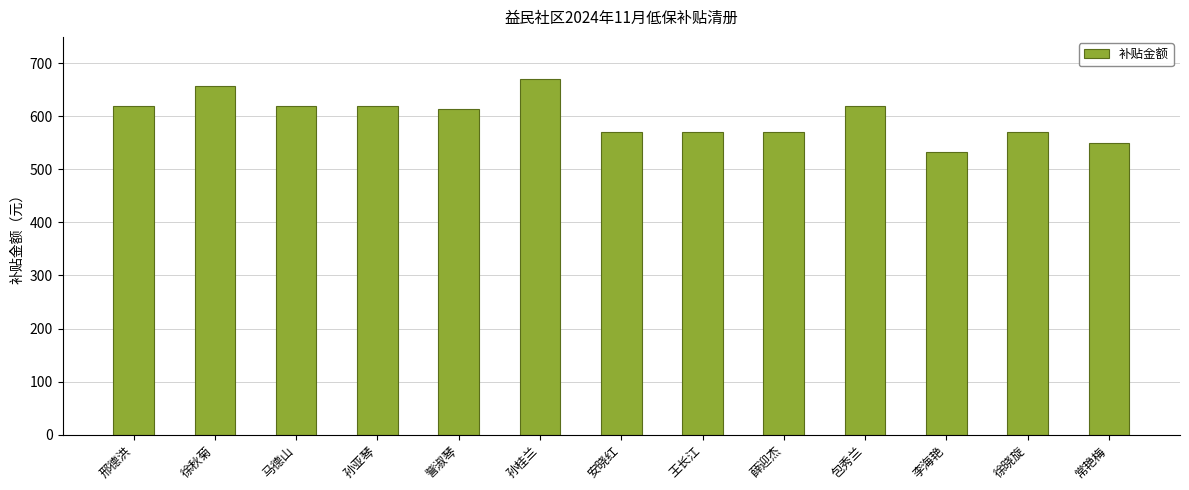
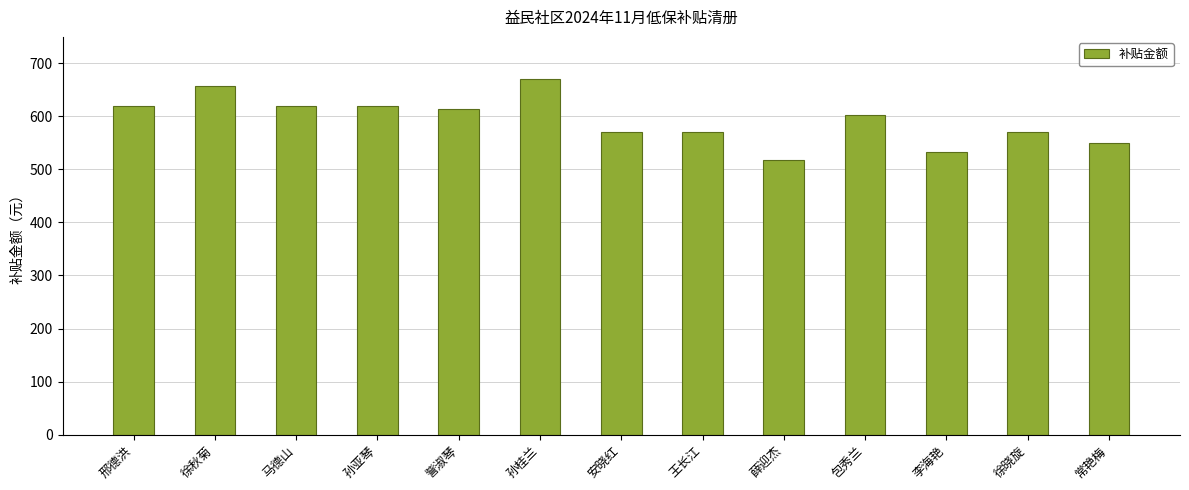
  {
    "邢德洪": 620,
    "徐秋菊": 660,
    "马德山": 620,
    "孙亚琴": 620,
    "訾淑琴": 610,
    "孙桂兰": 670,
    "安晓红": 570,
    "王长江": 570,
-   "薛迎杰": 570,
-   "包秀兰": 620,
+   "薛迎杰": 520,
+   "包秀兰": 600,
    "李海艳": 530,
    "徐晓旋": 570,
    "常艳梅": 550
  }
